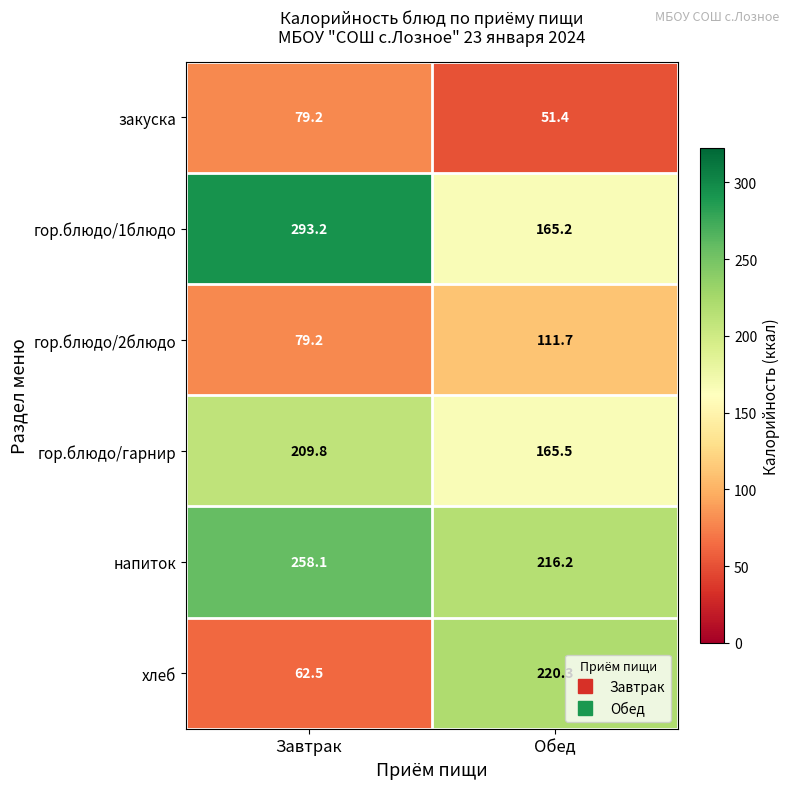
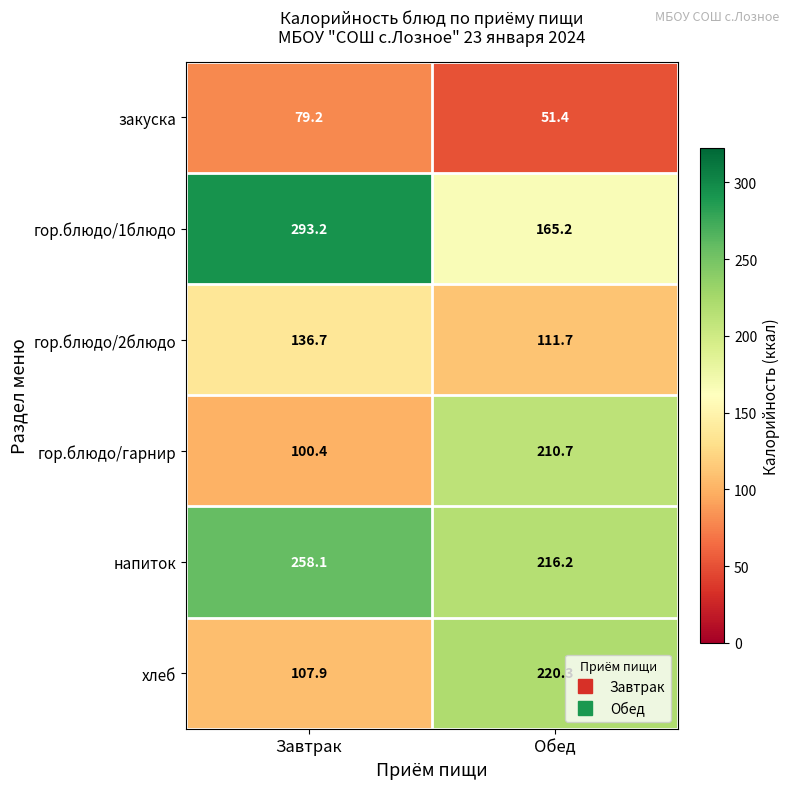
  {
    "закуска": {
      "Завтрак": 79.2,
      "Обед": 51.4
    },
    "гор.блюдо/1блюдо": {
      "Завтрак": 293.2,
      "Обед": 165.2
    },
    "гор.блюдо/2блюдо": {
-     "Завтрак": 79.2,
+     "Завтрак": 136.7,
      "Обед": 111.7
    },
    "гор.блюдо/гарнир": {
-     "Завтрак": 209.8,
-     "Обед": 165.5
+     "Завтрак": 100.4,
+     "Обед": 210.7
    },
    "напиток": {
      "Завтрак": 258.1,
      "Обед": 216.2
    },
    "хлеб": {
-     "Завтрак": 62.5
+     "Завтрак": 107.9
    }
  }
